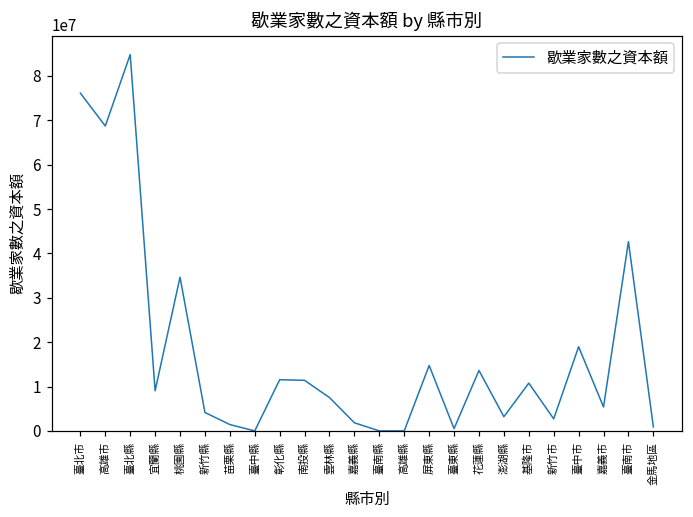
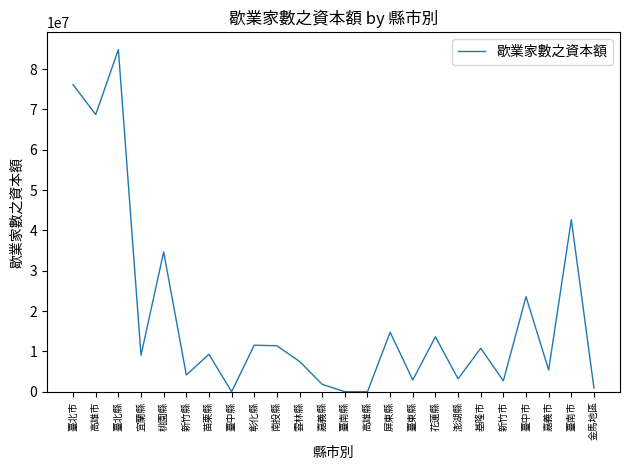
  {
    "臺北市": 76000000,
    "高雄市": 69000000,
    "臺北縣": 85000000,
    "宜蘭縣": 9000000,
    "桃園縣": 35000000,
    "新竹縣": 4000000,
-   "苗栗縣": 1000000,
+   "苗栗縣": 9000000,
    "臺中縣": 0,
    "彰化縣": 12000000,
    "南投縣": 11000000,
    "雲林縣": 8000000,
    "嘉義縣": 2000000,
    "臺南縣": 0,
    "高雄縣": 0,
    "屏東縣": 15000000,
-   "臺東縣": 1000000,
+   "臺東縣": 3000000,
    "花蓮縣": 14000000,
    "澎湖縣": 3000000,
    "基隆市": 11000000,
    "新竹市": 3000000,
-   "臺中市": 19000000,
+   "臺中市": 24000000,
    "嘉義市": 5000000,
    "臺南市": 43000000,
    "金馬地區": 1000000
  }
